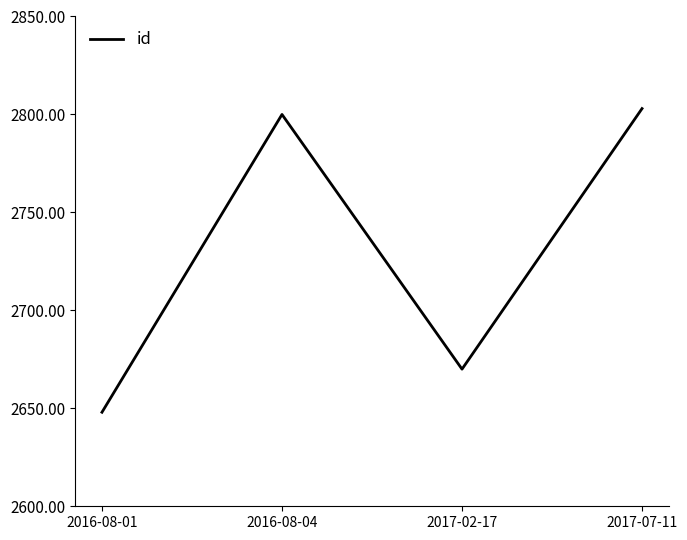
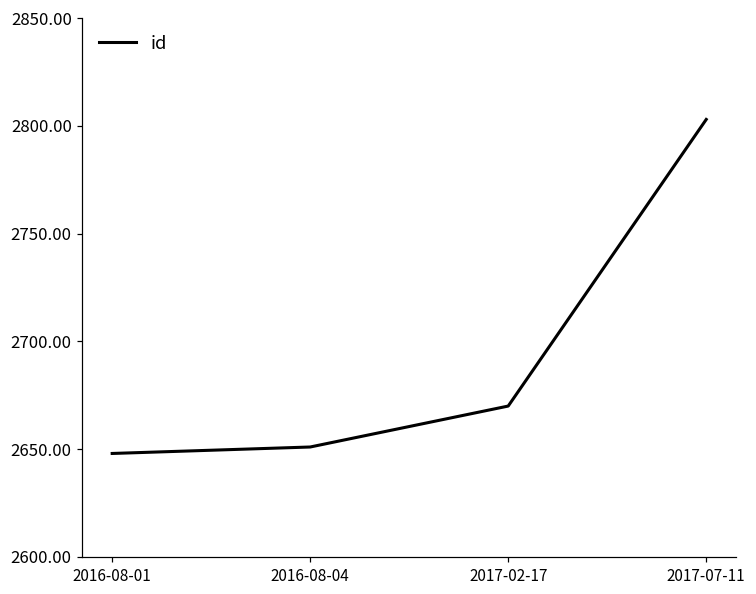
  {
    "2016-08-01": 2648,
-   "2016-08-04": 2800,
+   "2016-08-04": 2651,
    "2017-02-17": 2670,
    "2017-07-11": 2803
  }
